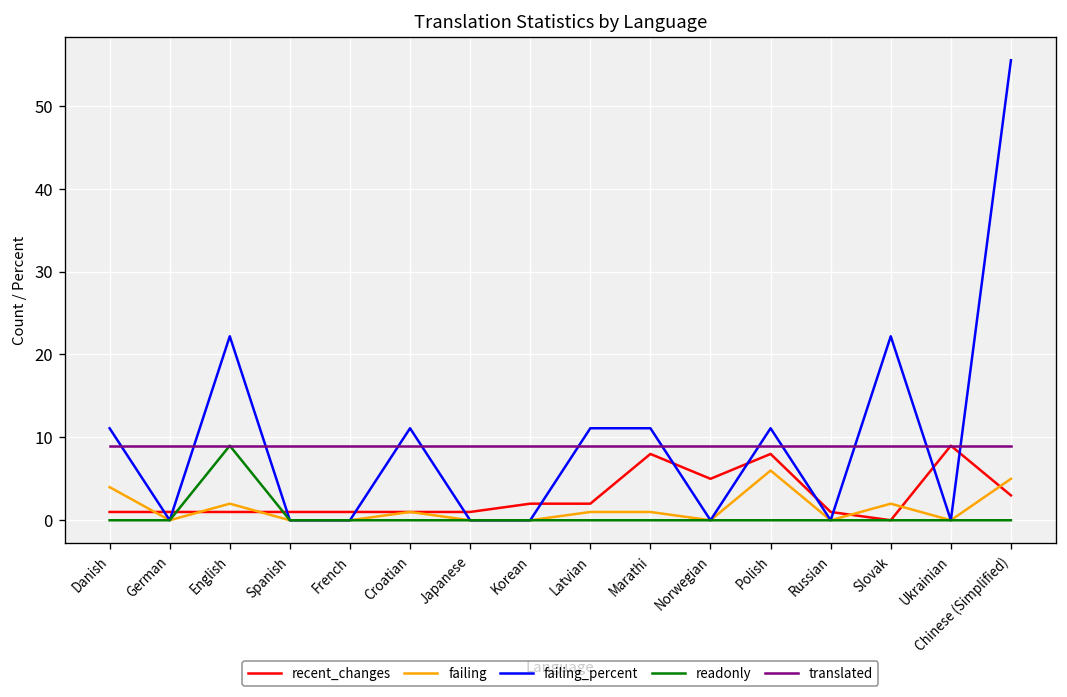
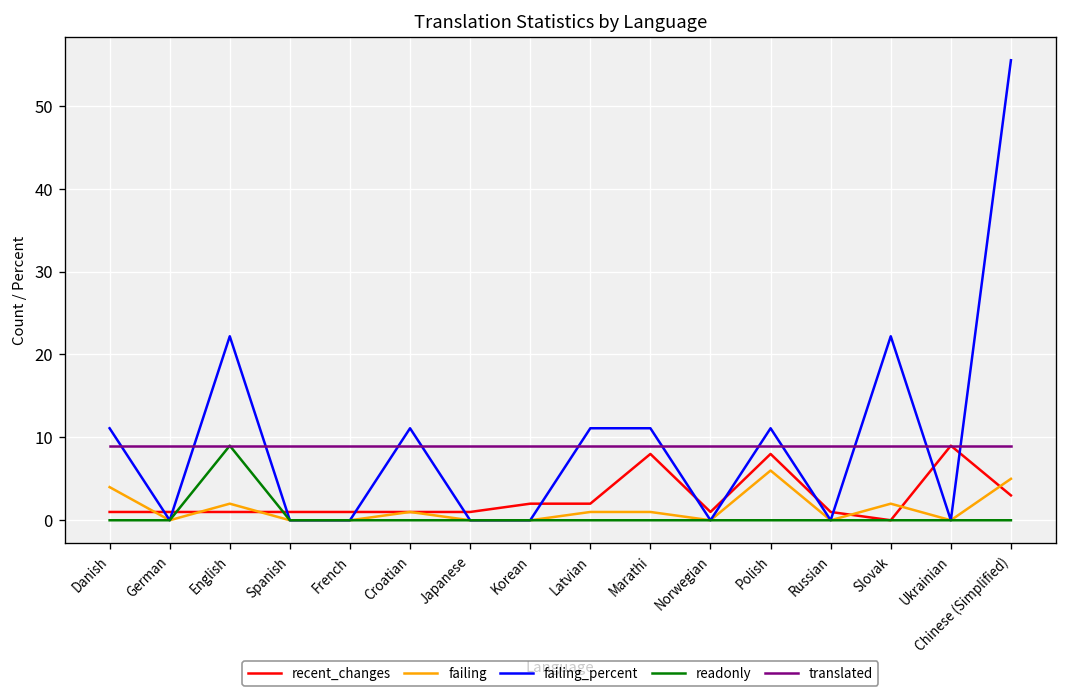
  {
    "recent_changes": {
      "Danish": 1,
      "German": 1,
      "English": 1,
      "Spanish": 1,
      "French": 1,
      "Japanese": 1,
      "Korean": 2,
      "Latvian": 2,
      "Marathi": 8,
-     "Norwegian": 5,
+     "Norwegian": 1,
      "Polish": 8,
      "Russian": 1,
      "Chinese (Simplified)": 3
    },
    "failing": {
      "Danish": 4,
      "English": 2,
      "Latvian": 1,
      "Marathi": 1,
      "Polish": 6,
      "Slovak": 2,
      "Chinese (Simplified)": 5
    },
    "failing_percent": {
      "Danish": 11,
      "English": 22,
      "Croatian": 11,
      "Latvian": 11,
      "Marathi": 11,
      "Polish": 11,
      "Slovak": 22,
      "Chinese (Simplified)": 56
    },
    "readonly": {
      "Danish": 0,
      "Croatian": 0,
      "Latvian": 0,
      "Marathi": 0,
      "Polish": 0,
      "Chinese (Simplified)": 0
    },
    "translated": {
      "Danish": 9,
      "German": 9,
      "Spanish": 9,
      "French": 9,
      "Croatian": 9,
      "Japanese": 9,
      "Korean": 9,
      "Latvian": 9,
      "Marathi": 9,
      "Norwegian": 9,
      "Polish": 9,
      "Russian": 9,
      "Slovak": 9,
      "Chinese (Simplified)": 9
    }
  }
